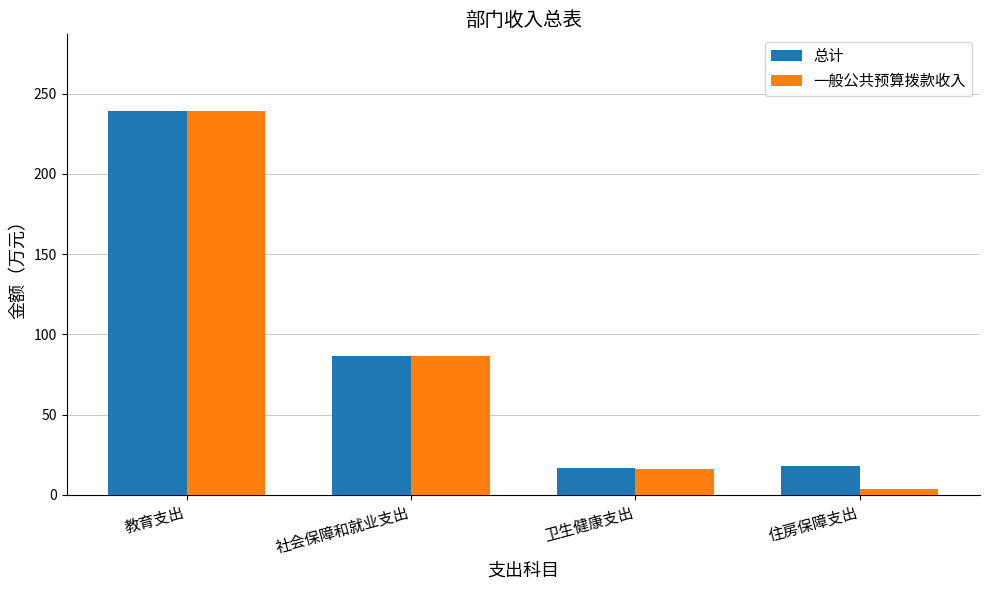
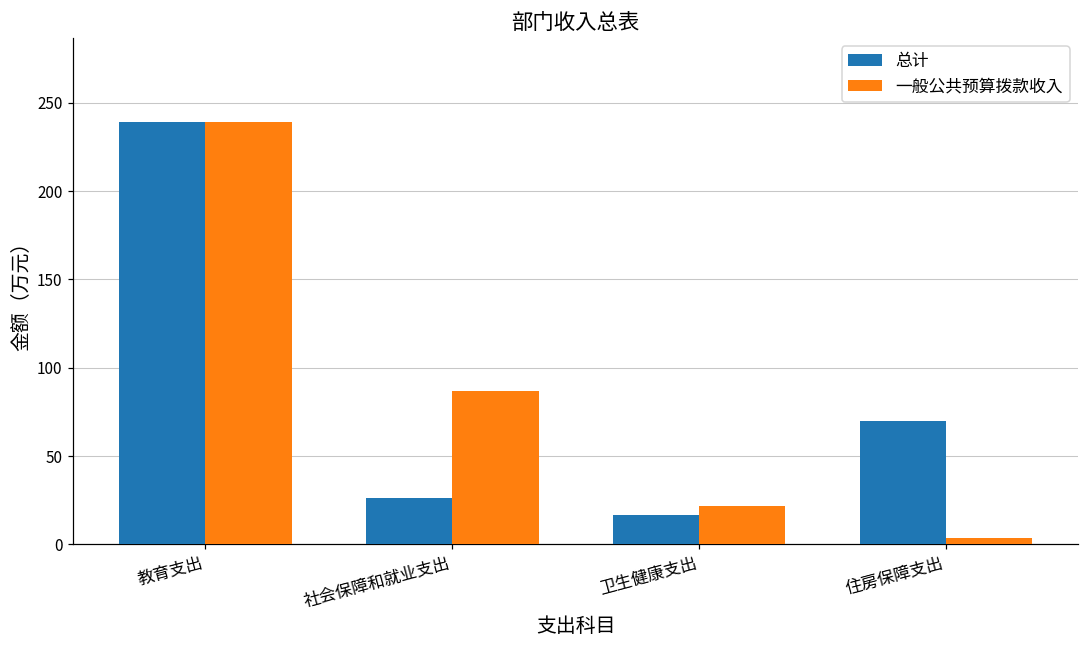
  {
    "总计": {
      "教育支出": 239,
-     "社会保障和就业支出": 87,
+     "社会保障和就业支出": 26,
      "卫生健康支出": 17,
-     "住房保障支出": 18
+     "住房保障支出": 70
    },
    "一般公共预算拨款收入": {
      "教育支出": 239,
      "社会保障和就业支出": 87,
-     "卫生健康支出": 16,
+     "卫生健康支出": 22,
      "住房保障支出": 3
    }
  }
